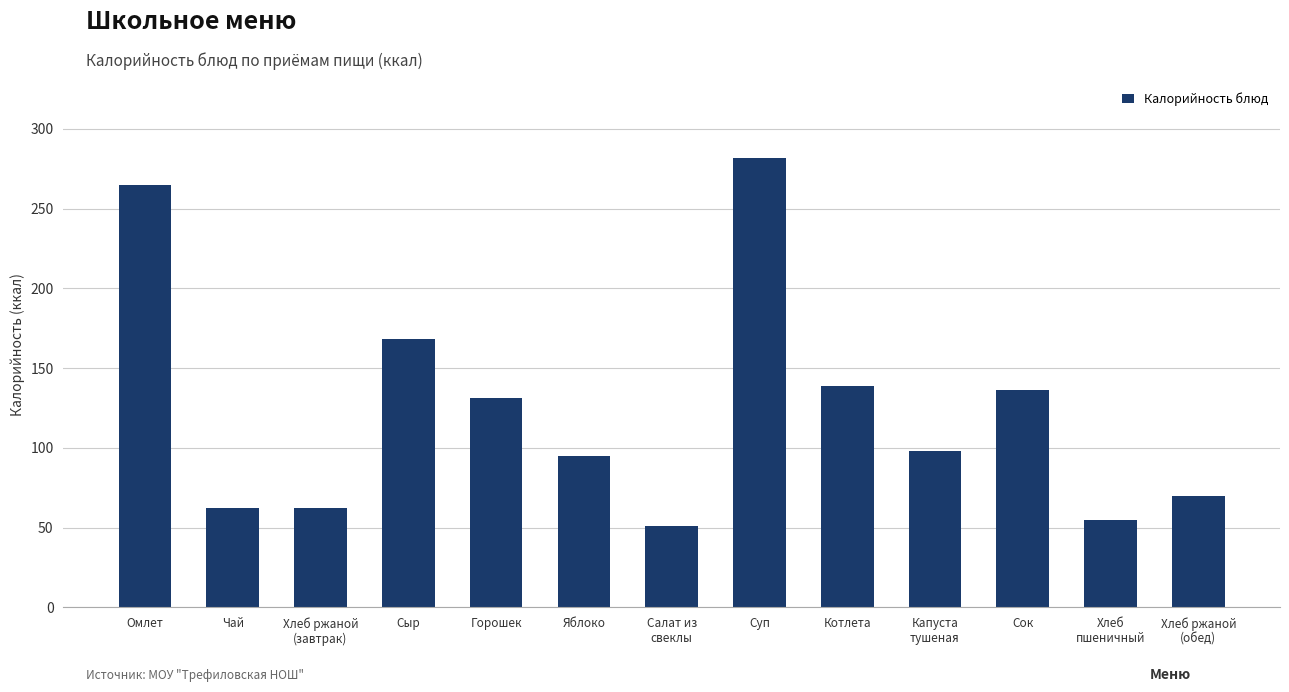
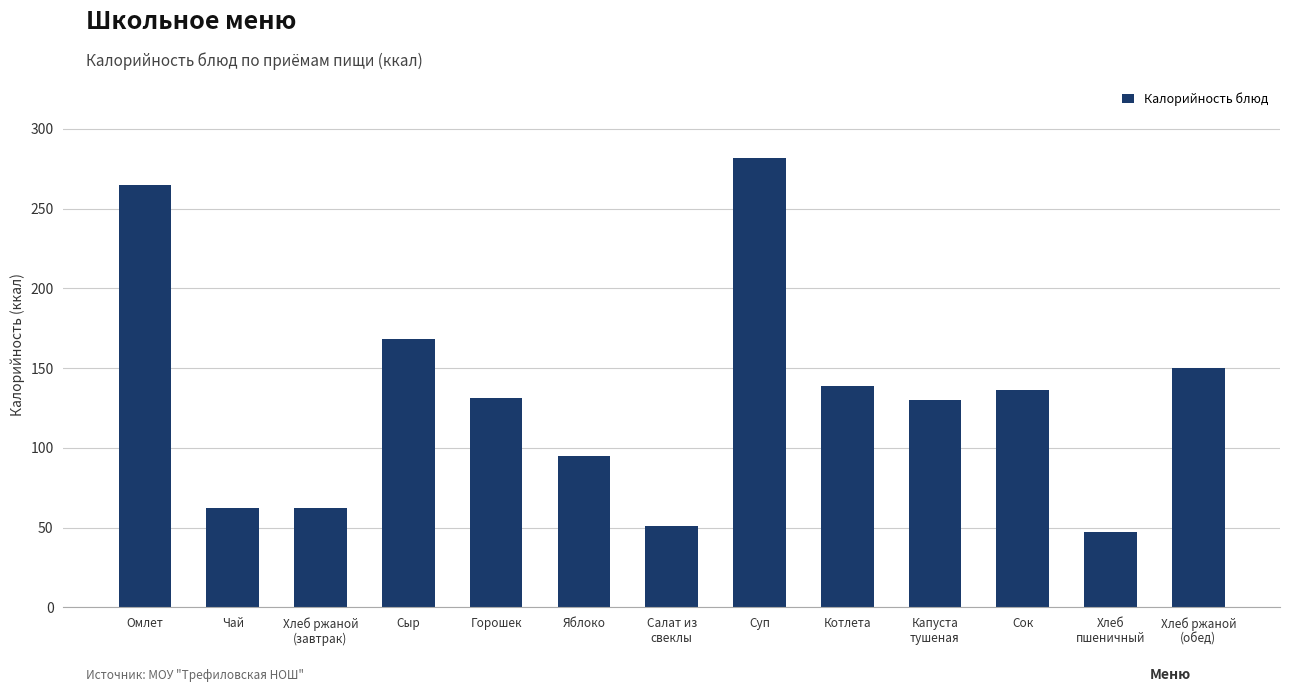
  {
    "Омлет": 265,
    "Чай": 62,
    "Хлеб ржаной (завтрак)": 62,
    "Сыр": 168,
    "Горошек": 131,
    "Яблоко": 95,
    "Салат из свеклы": 51,
    "Суп": 282,
    "Котлета": 139,
-   "Капуста тушеная": 98,
+   "Капуста тушеная": 130,
    "Сок": 136,
-   "Хлеб пшеничный": 55,
-   "Хлеб ржаной (обед)": 70
+   "Хлеб пшеничный": 47,
+   "Хлеб ржаной (обед)": 150
  }
